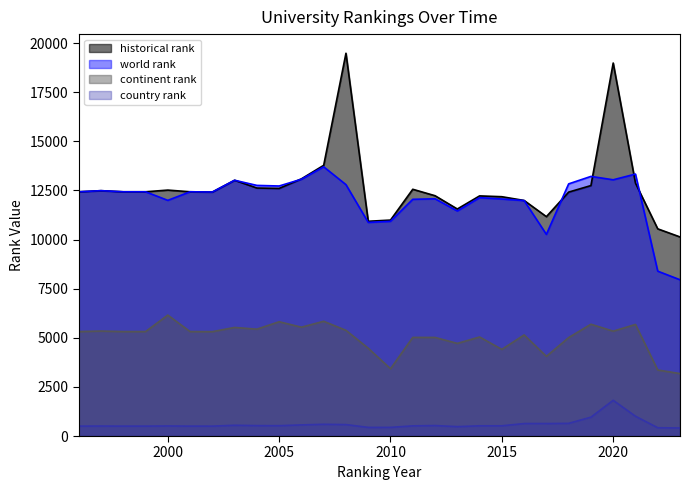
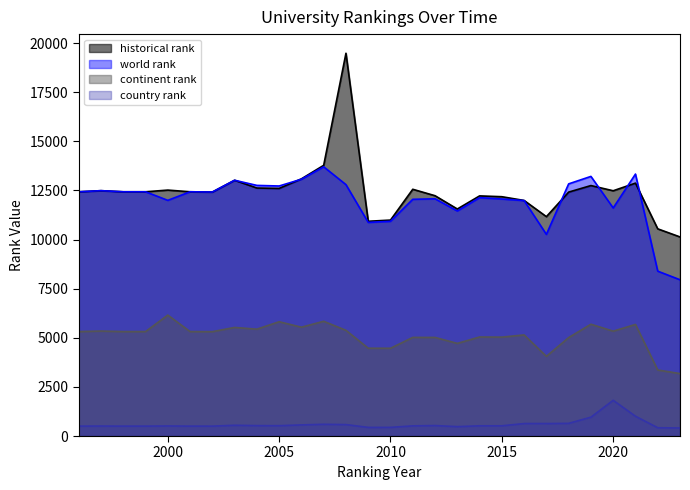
  {
    "historical rank": {
      "2000": 12500,
-     "2020": 19000
+     "2020": 12500
    },
    "world rank": {
      "2000": 12000,
-     "2020": 13000
+     "2020": 11600
    },
    "continent rank": {
      "2000": 6200,
      "2005": 5800,
-     "2010": 3400,
-     "2015": 4400,
+     "2010": 4500,
+     "2015": 5000,
      "2020": 5300
    },
    "country rank": {
      "2000": 500,
      "2005": 500,
      "2010": 400,
      "2015": 500,
      "2020": 1800
    }
  }
